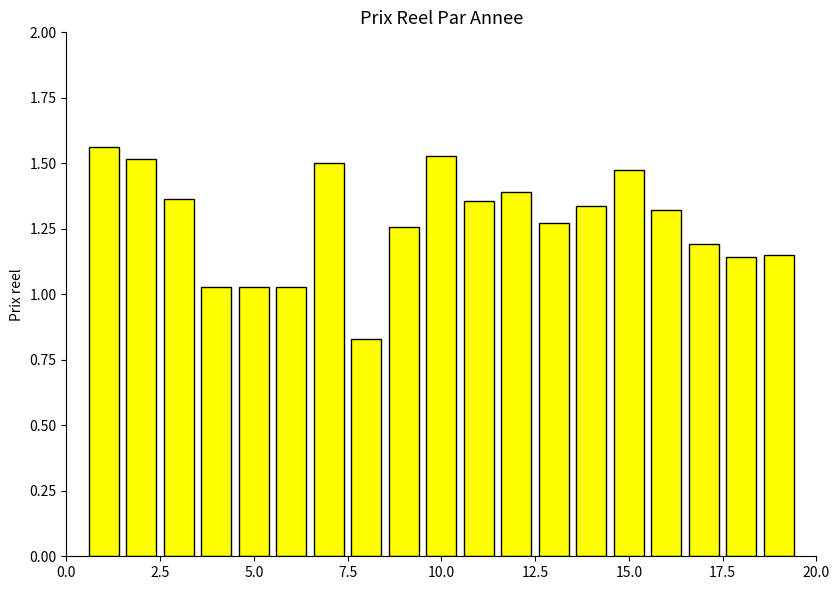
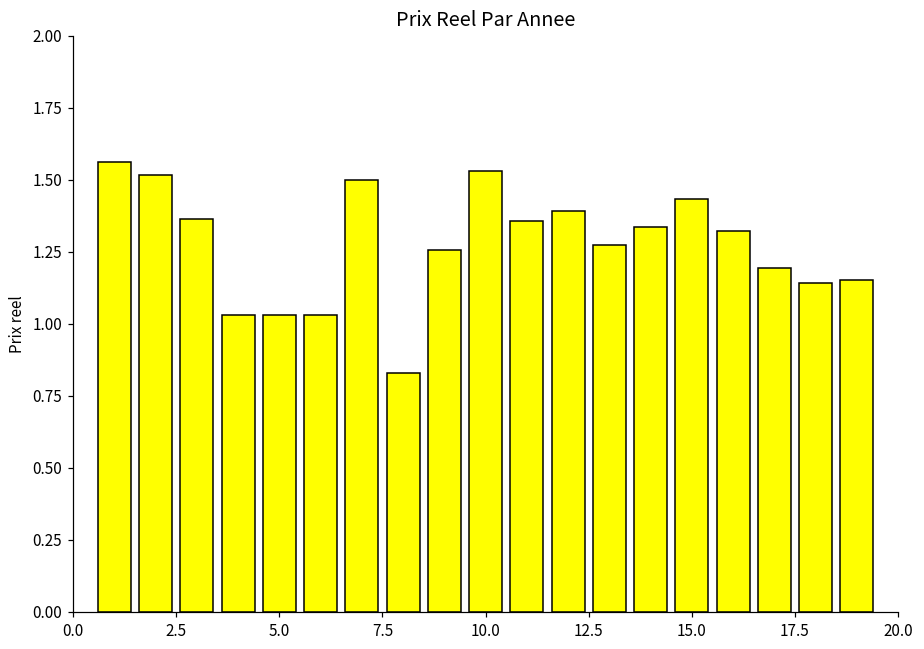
  {
    "5.0": 1.03,
    "10.0": 1.53,
-   "15.0": 1.47
+   "15.0": 1.43
  }
